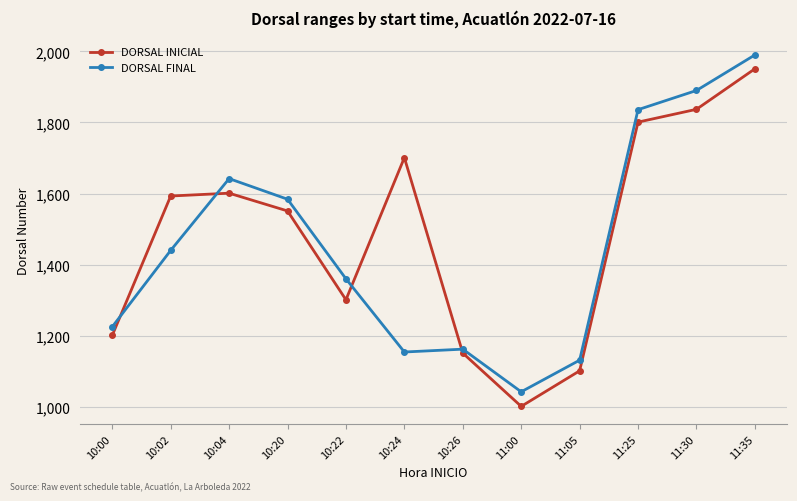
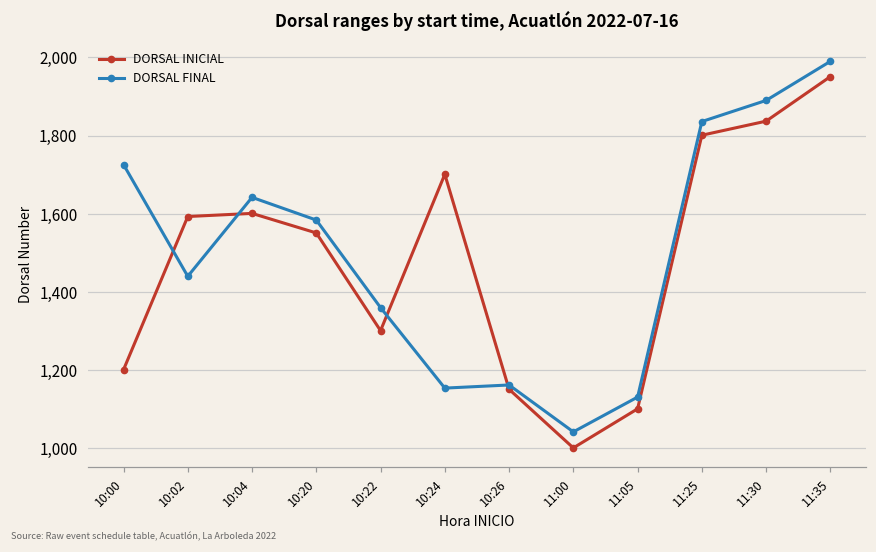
  {
    "DORSAL INICIAL": {
      "10:00": "1,200",
      "10:02": "1,590",
      "10:04": "1,600",
      "10:20": "1,550",
      "10:22": "1,300",
      "10:24": "1,700",
      "10:26": "1,150",
      "11:00": "1,000",
      "11:05": "1,100",
      "11:25": "1,800",
      "11:30": "1,840",
      "11:35": "1,950"
    },
    "DORSAL FINAL": {
-     "10:00": "1,230",
+     "10:00": "1,730",
      "10:02": "1,440",
      "10:04": "1,640",
      "10:20": "1,580",
      "10:22": "1,360",
      "10:24": "1,150",
      "10:26": "1,160",
      "11:00": "1,040",
      "11:05": "1,130",
      "11:25": "1,840",
      "11:30": "1,890",
      "11:35": "1,990"
    }
  }
